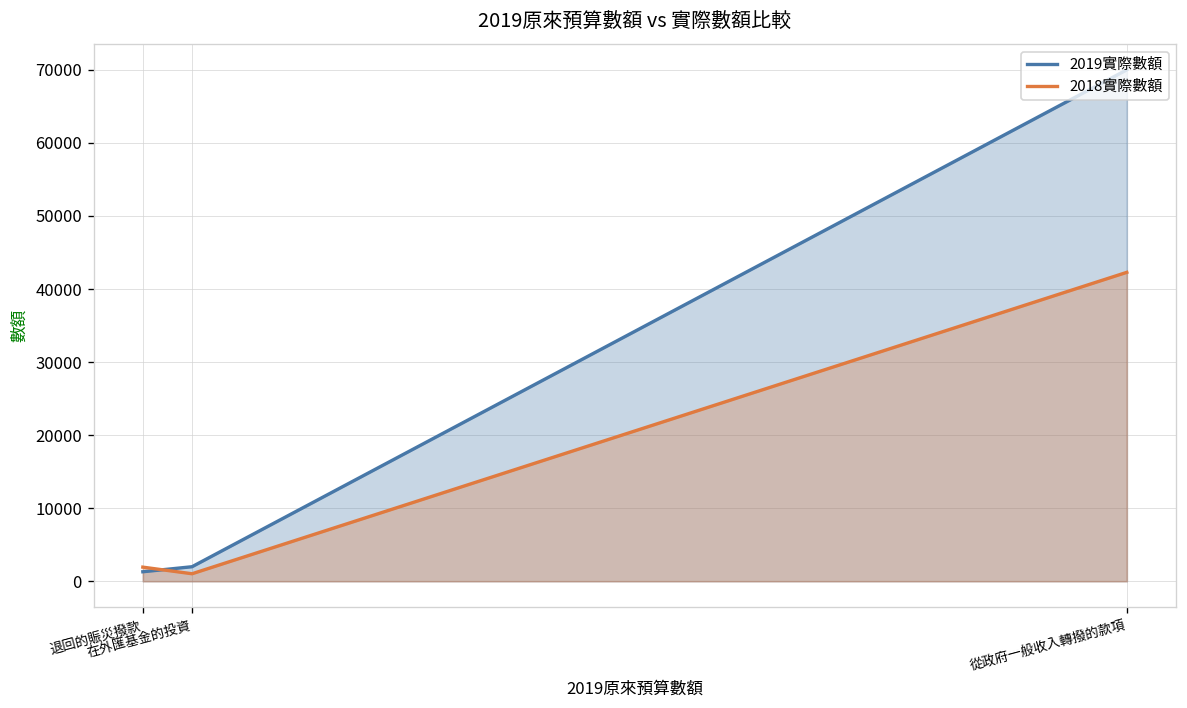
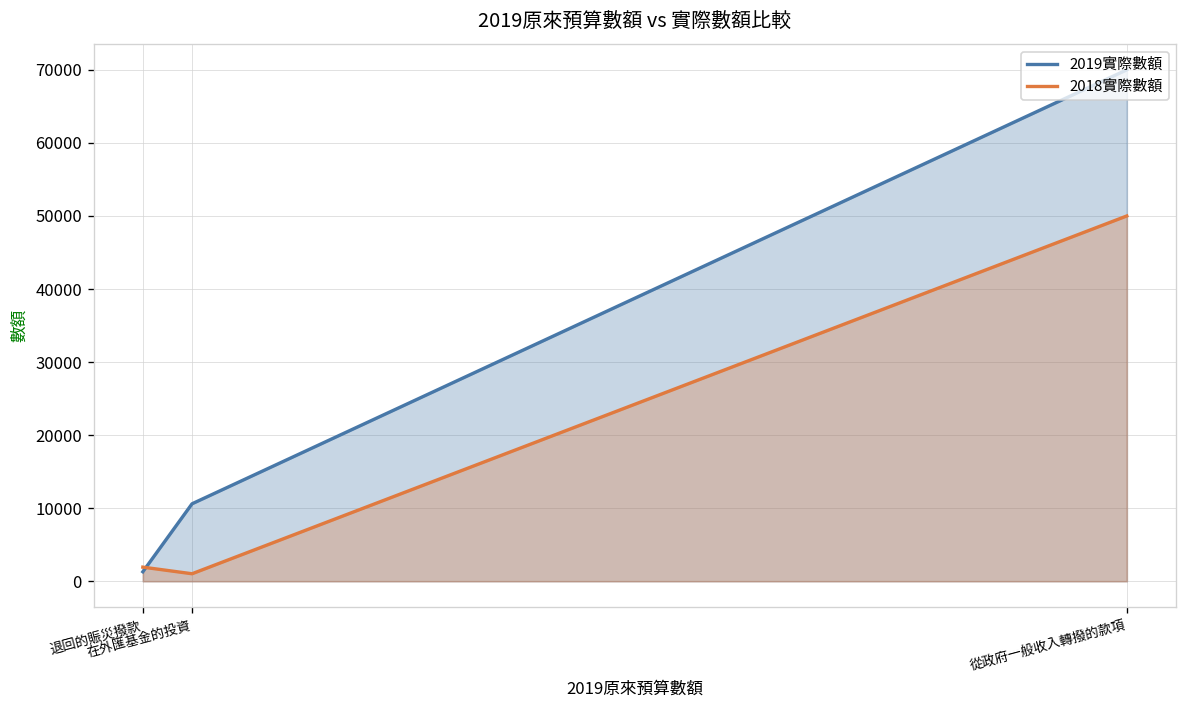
  {
    "2019實際數額": {
      "退回的賑災撥款": 1000,
-     "在外匯基金的投資": 2000
+     "在外匯基金的投資": 11000
    },
    "2018實際數額": {
      "退回的賑災撥款": 2000,
      "在外匯基金的投資": 1000,
-     "從政府一般收入轉撥的款項": 42000
+     "從政府一般收入轉撥的款項": 50000
    }
  }
